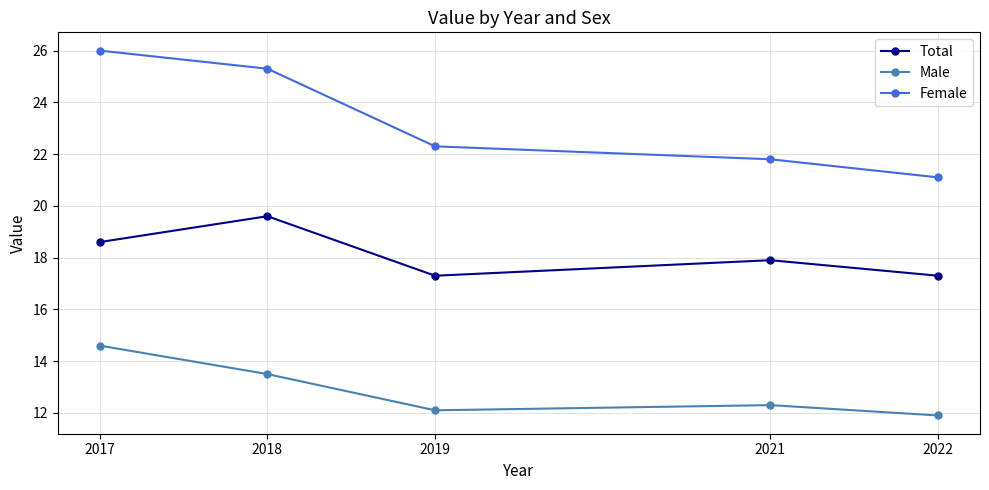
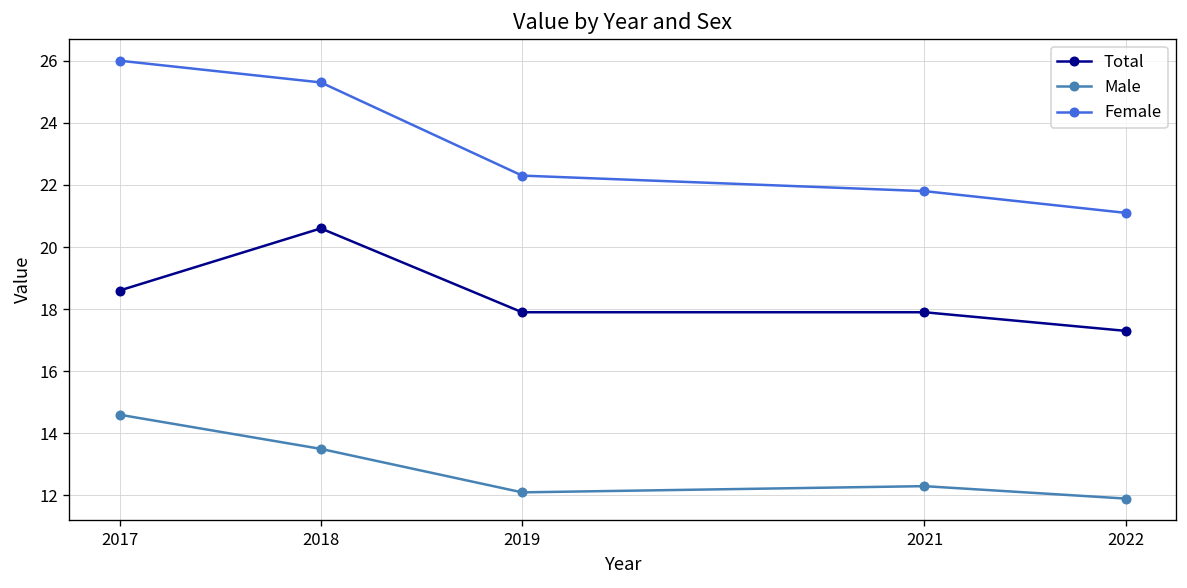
  {
    "Total": {
      "2017": 18.6,
-     "2018": 19.6,
-     "2019": 17.3,
+     "2018": 20.6,
+     "2019": 17.9,
      "2021": 17.9,
      "2022": 17.3
    }
  }
